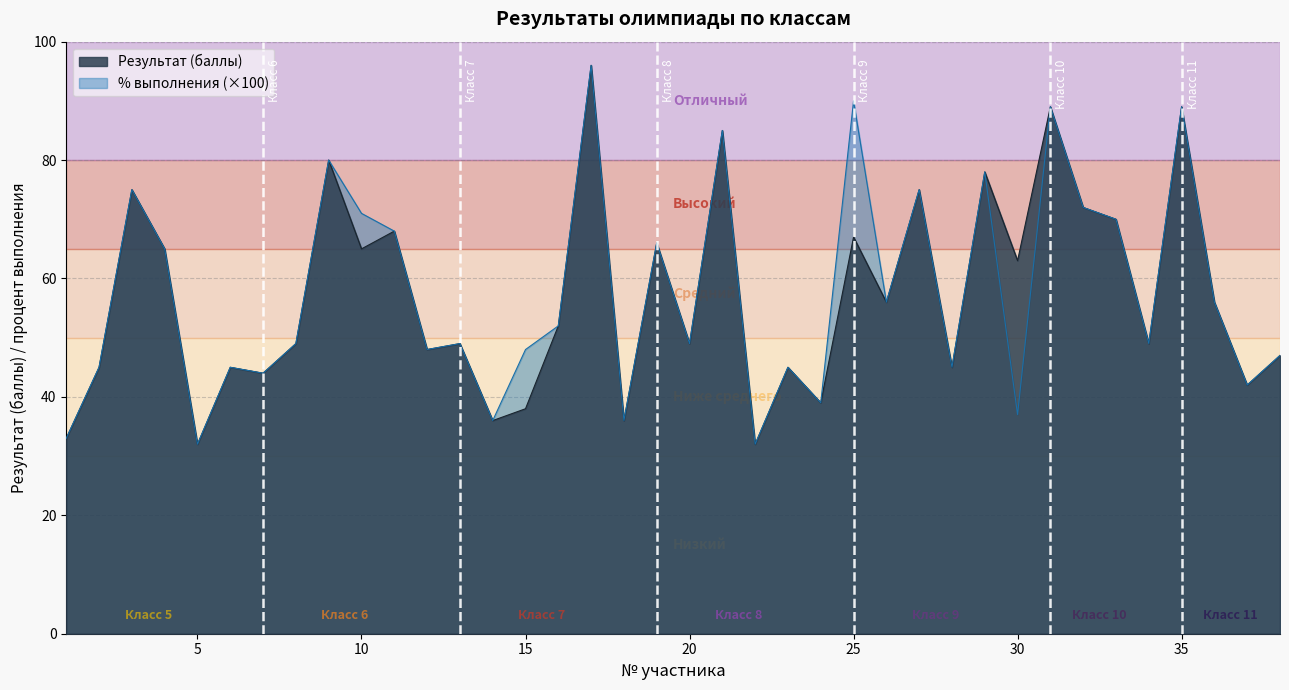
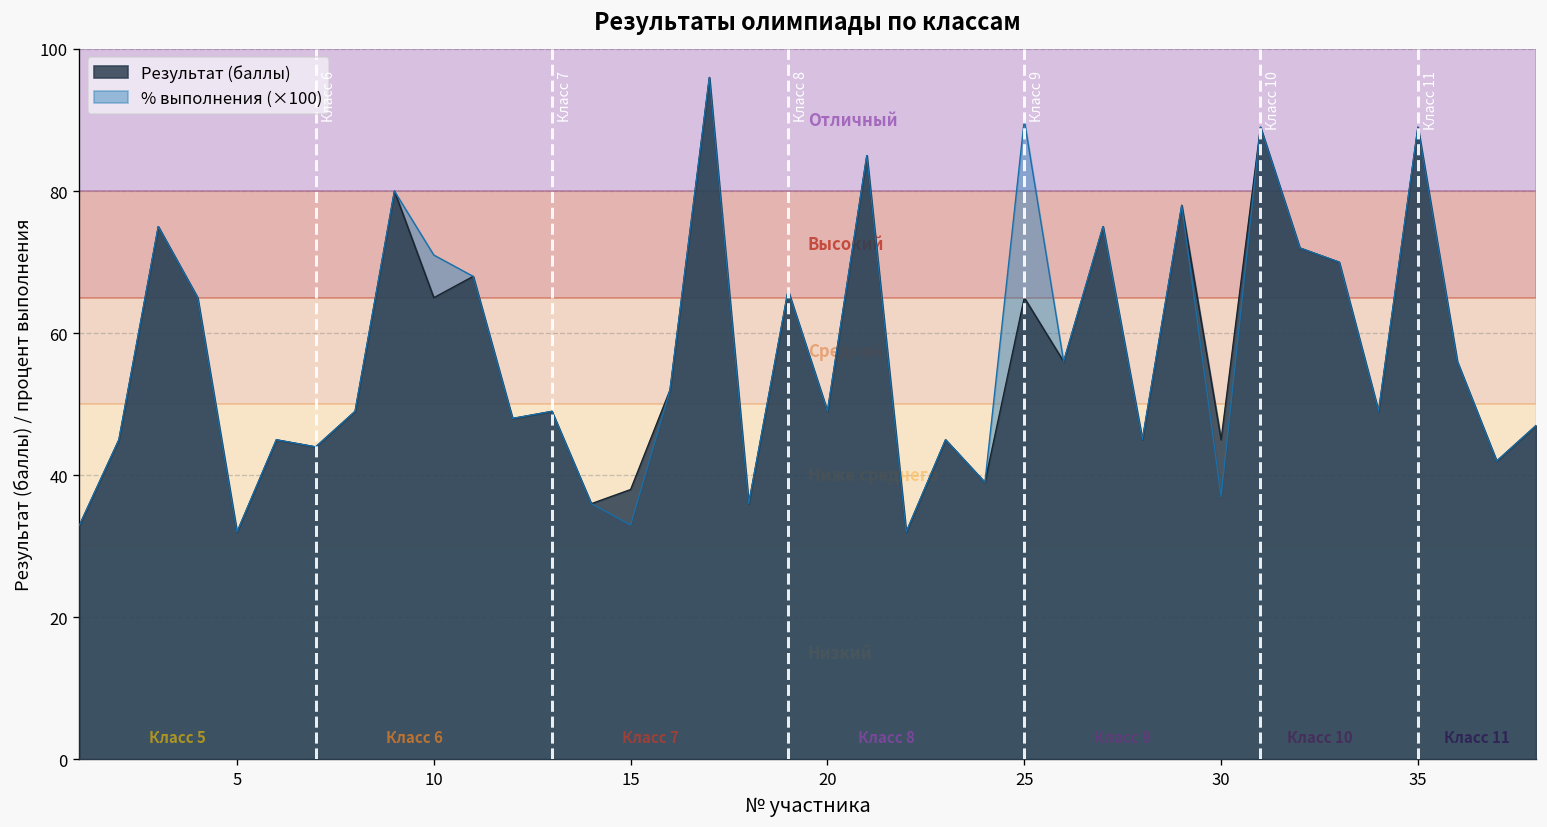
  {
    "Результат (баллы)": {
      "10": 65,
      "15": 38,
-     "25": 67,
-     "30": 63
+     "25": 65,
+     "30": 45
    },
    "% выполнения (×100)": {
      "10": 71,
-     "15": 48,
+     "15": 33,
      "30": 37
    }
  }
